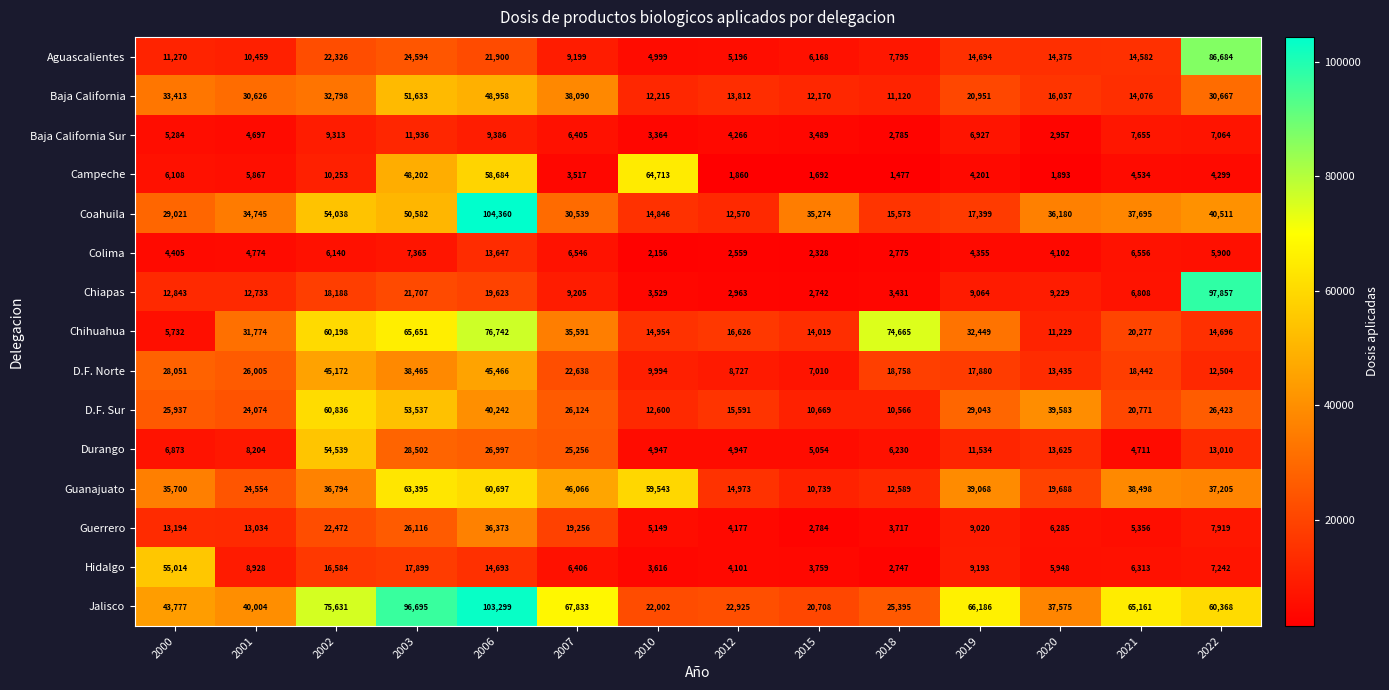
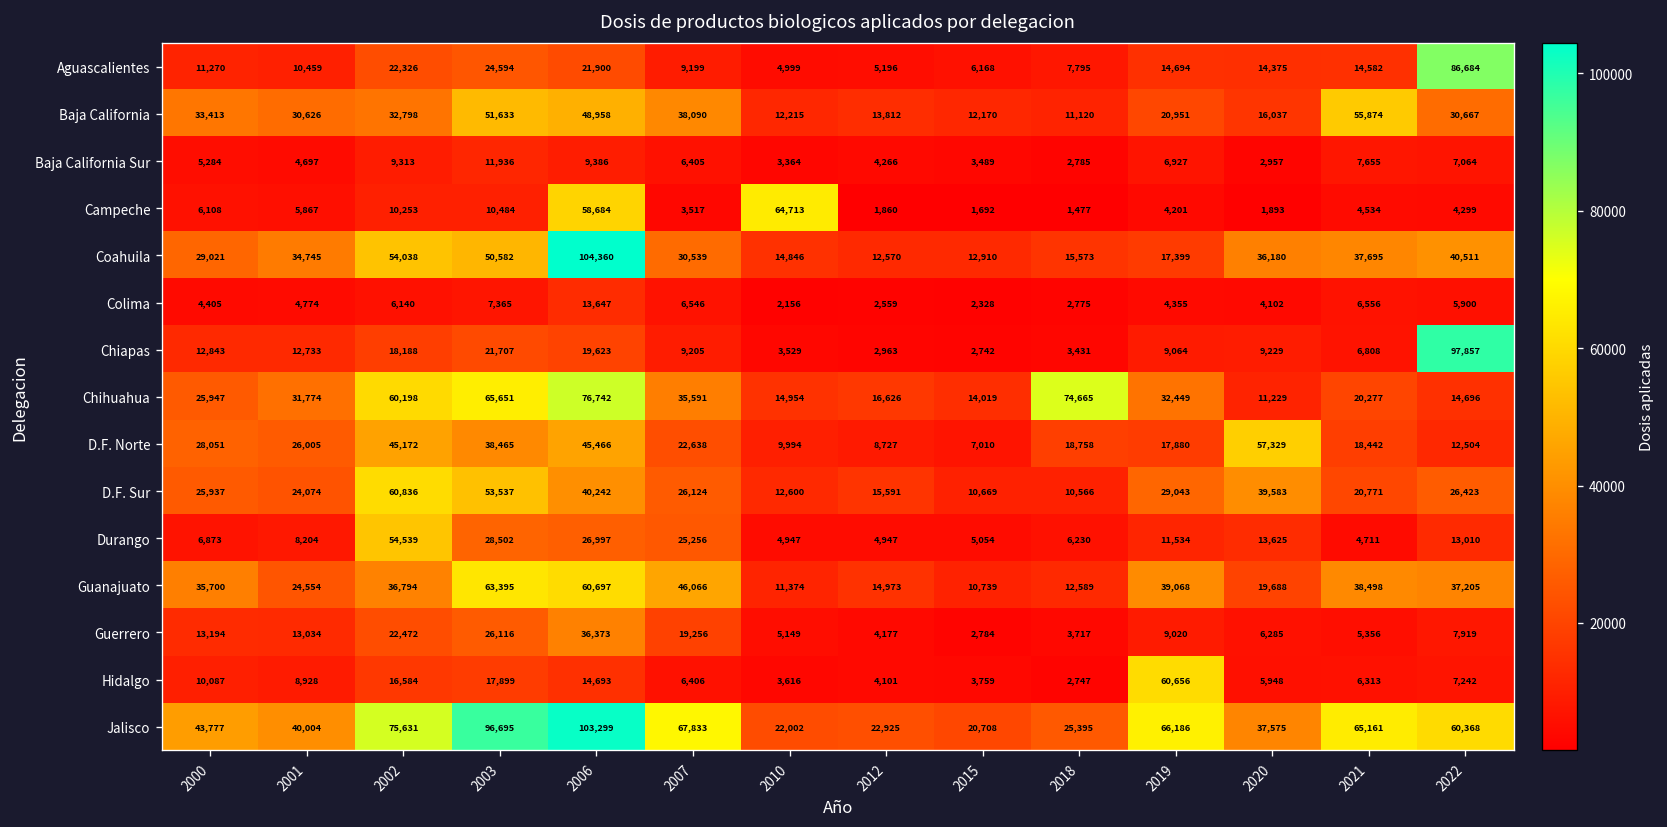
  {
    "Baja California": {
      "2000": "33,413",
      "2001": "30,626",
      "2002": "32,798",
      "2003": "51,633",
      "2006": "48,958",
      "2007": "38,090",
      "2010": "12,215",
      "2012": "13,812",
      "2015": "12,170",
      "2018": "11,120",
      "2019": "20,951",
      "2020": "16,037",
-     "2021": "14,076",
+     "2021": "55,874",
      "2022": "30,667"
    },
    "Campeche": {
      "2000": "6,108",
      "2001": "5,867",
      "2002": "10,253",
-     "2003": "48,202",
+     "2003": "10,484",
      "2006": "58,684",
      "2007": "3,517",
      "2010": "64,713",
      "2012": "1,860",
      "2015": "1,692",
      "2018": "1,477",
      "2019": "4,201",
      "2020": "1,893",
      "2021": "4,534",
      "2022": "4,299"
    },
    "Coahuila": {
      "2000": "29,021",
      "2001": "34,745",
      "2002": "54,038",
      "2003": "50,582",
      "2006": "104,360",
      "2007": "30,539",
      "2010": "14,846",
      "2012": "12,570",
-     "2015": "35,274",
+     "2015": "12,910",
      "2018": "15,573",
      "2019": "17,399",
      "2020": "36,180",
      "2021": "37,695",
      "2022": "40,511"
    },
    "Chihuahua": {
-     "2000": "5,732",
+     "2000": "25,947",
      "2001": "31,774",
      "2002": "60,198",
      "2003": "65,651",
      "2006": "76,742",
      "2007": "35,591",
      "2010": "14,954",
      "2012": "16,626",
      "2015": "14,019",
      "2018": "74,665",
      "2019": "32,449",
      "2020": "11,229",
      "2021": "20,277",
      "2022": "14,696"
    },
    "D.F. Norte": {
      "2000": "28,051",
      "2001": "26,005",
      "2002": "45,172",
      "2003": "38,465",
      "2006": "45,466",
      "2007": "22,638",
      "2010": "9,994",
      "2012": "8,727",
      "2015": "7,010",
      "2018": "18,758",
      "2019": "17,880",
-     "2020": "13,435",
+     "2020": "57,329",
      "2021": "18,442",
      "2022": "12,504"
    },
    "Guanajuato": {
      "2000": "35,700",
      "2001": "24,554",
      "2002": "36,794",
      "2003": "63,395",
      "2006": "60,697",
      "2007": "46,066",
-     "2010": "59,543",
+     "2010": "11,374",
      "2012": "14,973",
      "2015": "10,739",
      "2018": "12,589",
      "2019": "39,068",
      "2020": "19,688",
      "2021": "38,498",
      "2022": "37,205"
    },
    "Hidalgo": {
-     "2000": "55,014",
+     "2000": "10,087",
      "2001": "8,928",
      "2002": "16,584",
      "2003": "17,899",
      "2006": "14,693",
      "2007": "6,406",
      "2010": "3,616",
      "2012": "4,101",
      "2015": "3,759",
      "2018": "2,747",
-     "2019": "9,193",
+     "2019": "60,656",
      "2020": "5,948",
      "2021": "6,313",
      "2022": "7,242"
    }
  }
